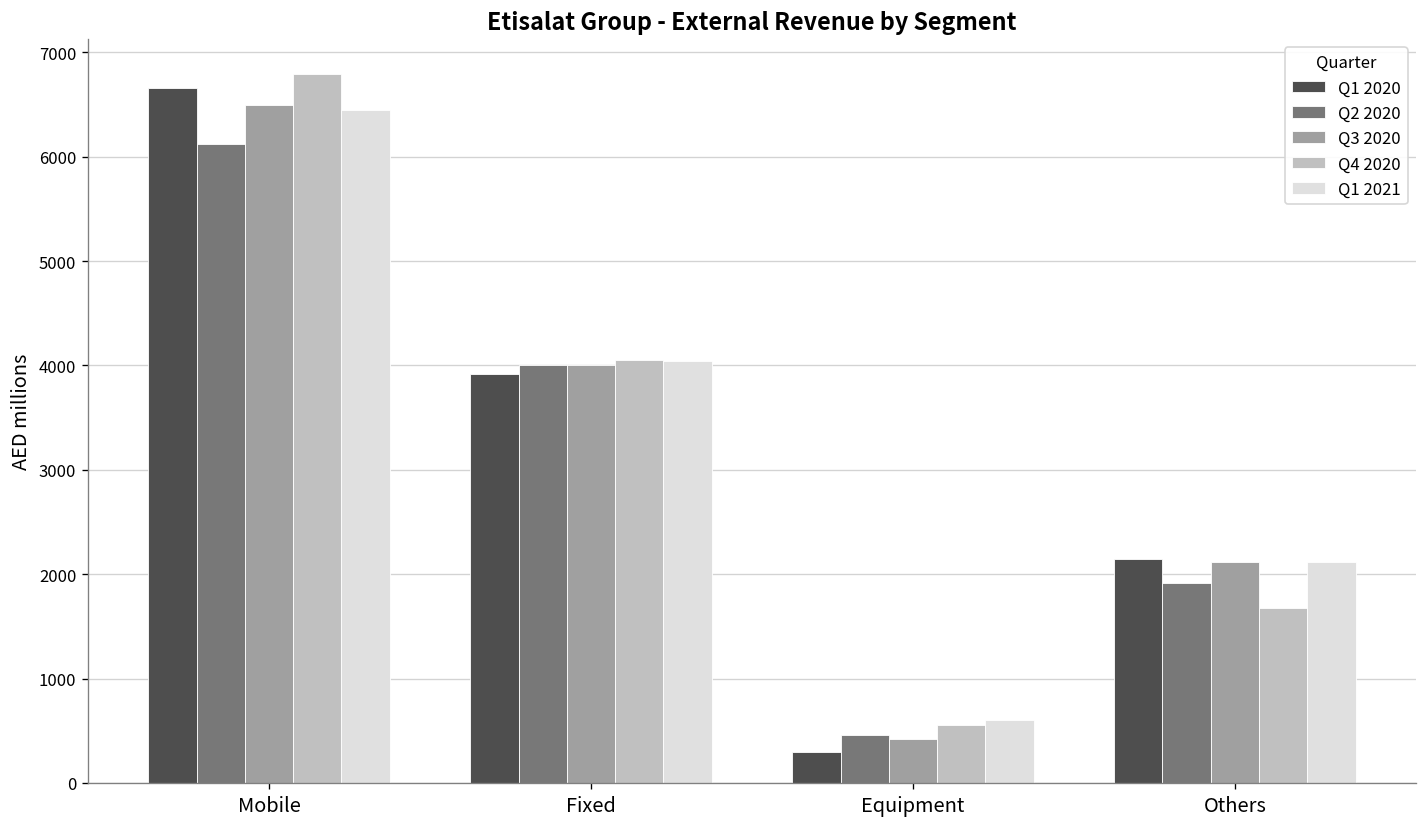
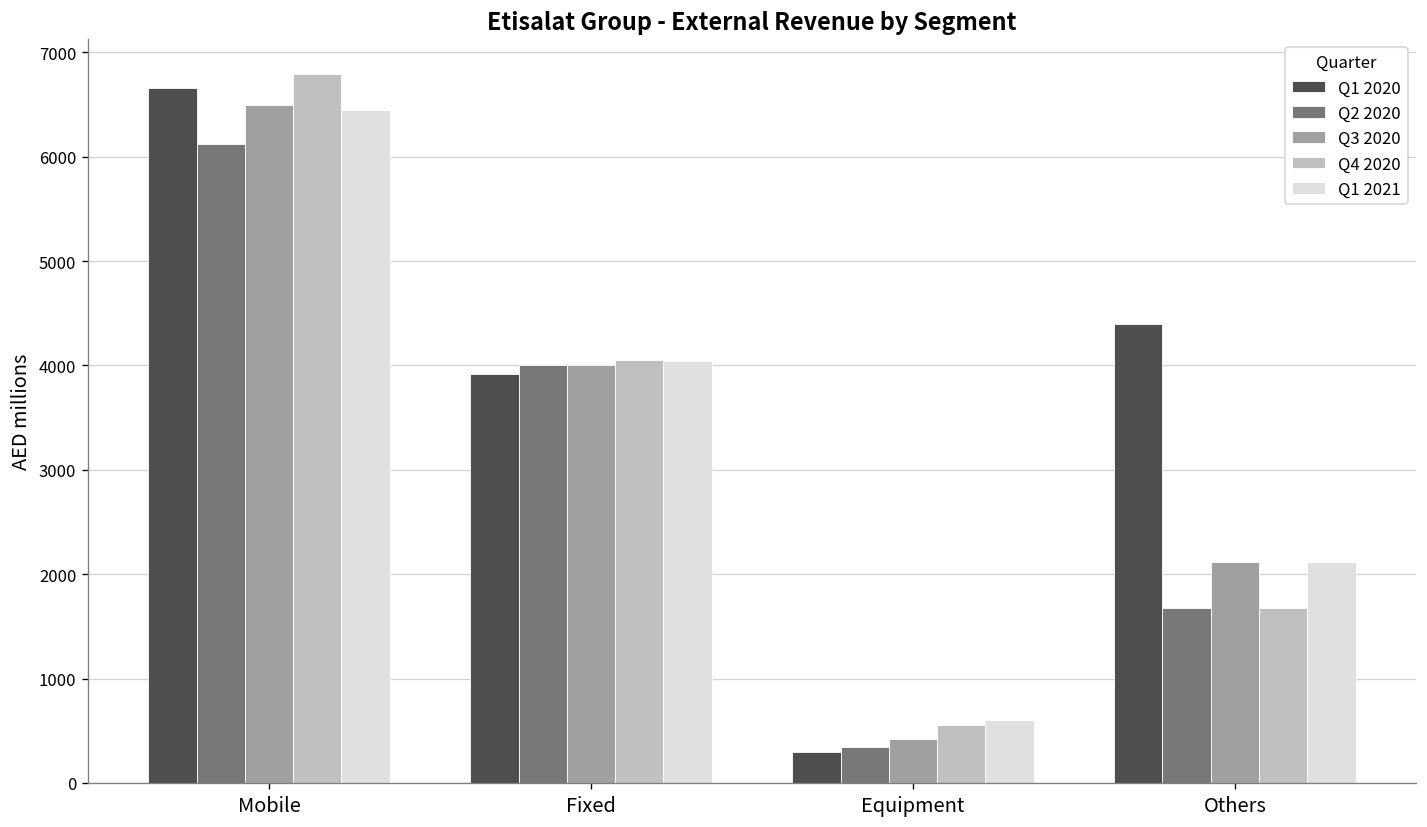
  {
    "Q1 2020": {
      "Mobile": 6700,
      "Fixed": 3900,
      "Equipment": 300,
-     "Others": 2100
+     "Others": 4400
    },
    "Q2 2020": {
      "Mobile": 6100,
      "Fixed": 4000,
-     "Equipment": 500,
-     "Others": 1900
+     "Equipment": 300,
+     "Others": 1700
    }
  }
